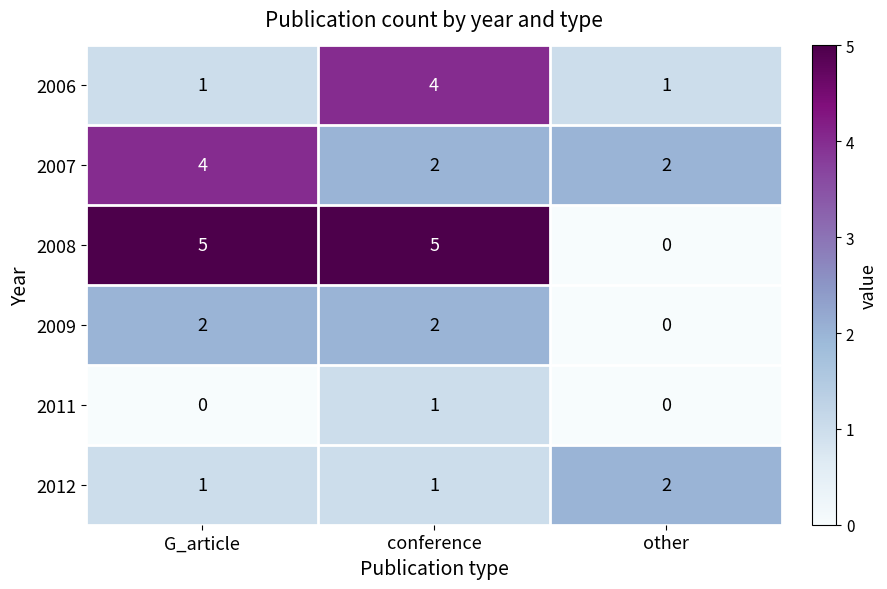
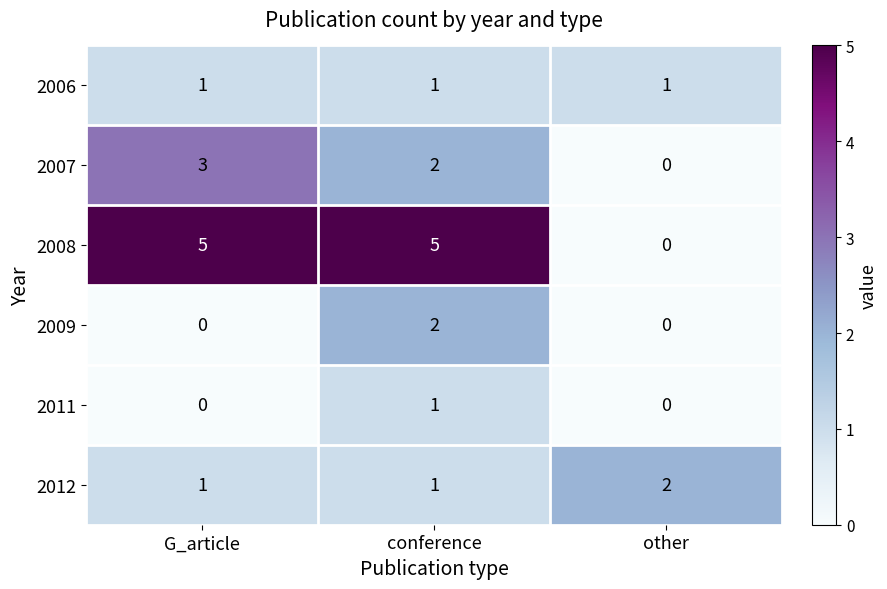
  {
    "2006": {
      "G_article": 1,
-     "conference": 4,
+     "conference": 1,
      "other": 1
    },
    "2007": {
-     "G_article": 4,
+     "G_article": 3,
      "conference": 2,
-     "other": 2
+     "other": 0
    },
    "2008": {
      "G_article": 5,
      "conference": 5,
      "other": 0
    },
    "2009": {
-     "G_article": 2,
+     "G_article": 0,
      "conference": 2,
      "other": 0
    },
    "2011": {
      "G_article": 0,
      "conference": 1,
      "other": 0
    },
    "2012": {
      "G_article": 1,
      "conference": 1,
      "other": 2
    }
  }
